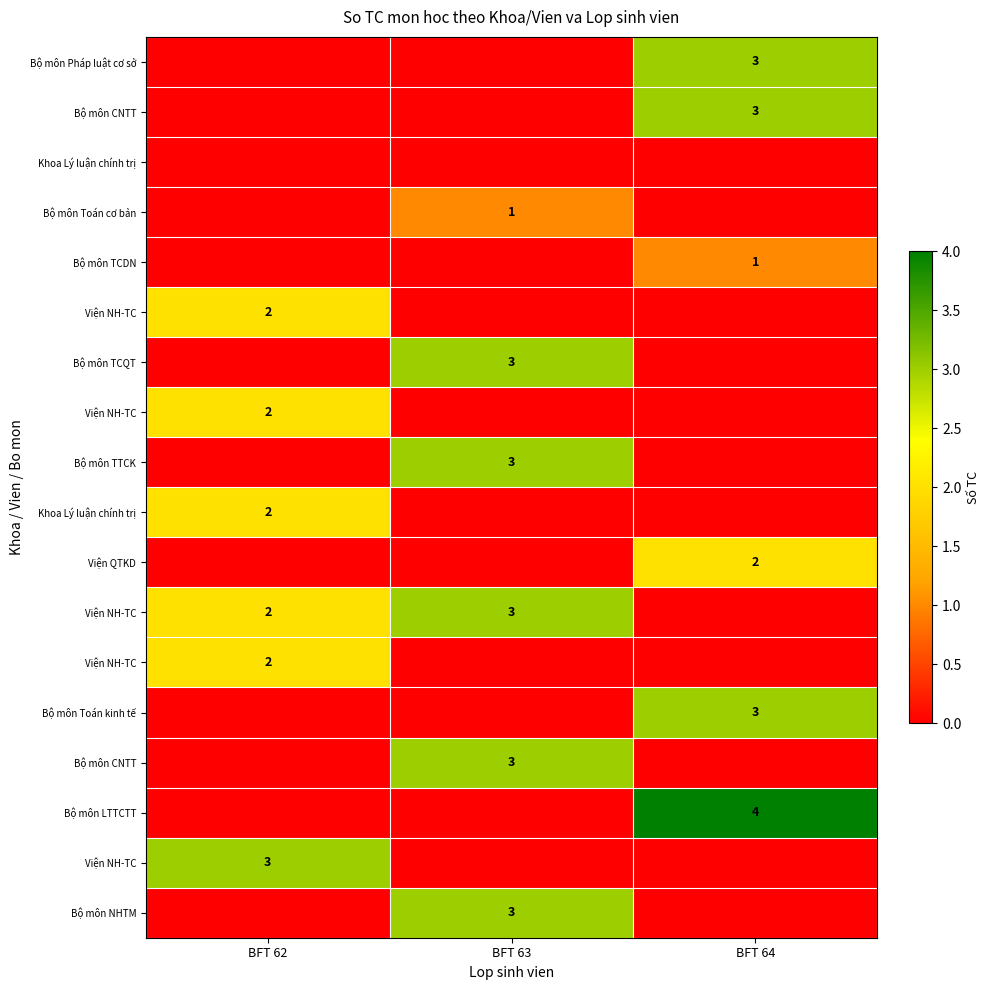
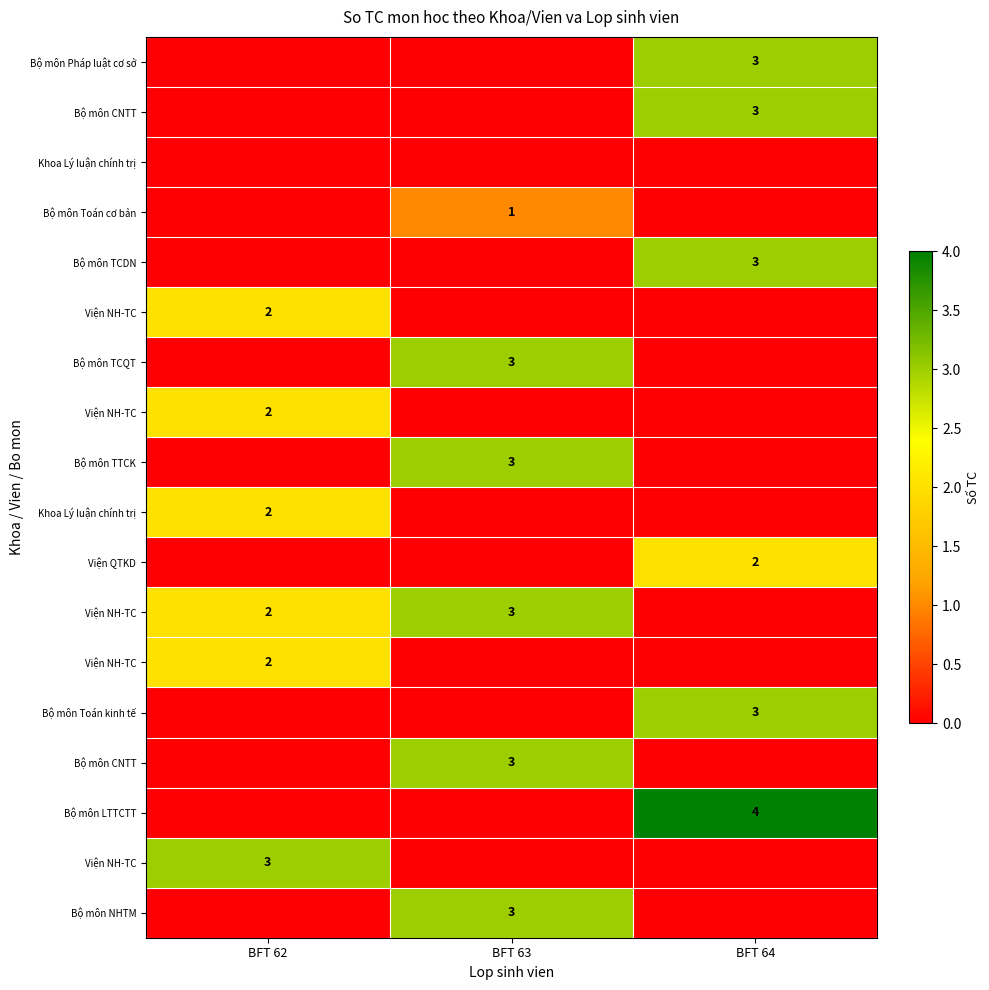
  {
    "Bộ môn Pháp luật cơ sở": {
      "BFT 64": 3
    },
    "Bộ môn Toán cơ bản": {
      "BFT 63": 1
    },
    "Bộ môn TCDN": {
-     "BFT 64": 1
+     "BFT 64": 3
    },
    "Bộ môn TCQT": {
      "BFT 63": 3
    },
    "Bộ môn TTCK": {
      "BFT 63": 3
    },
    "Viện QTKD": {
      "BFT 64": 2
    },
    "Bộ môn Toán kinh tế": {
      "BFT 64": 3
    },
    "Bộ môn LTTCTT": {
      "BFT 64": 4
    },
    "Bộ môn NHTM": {
      "BFT 63": 3
    }
  }
